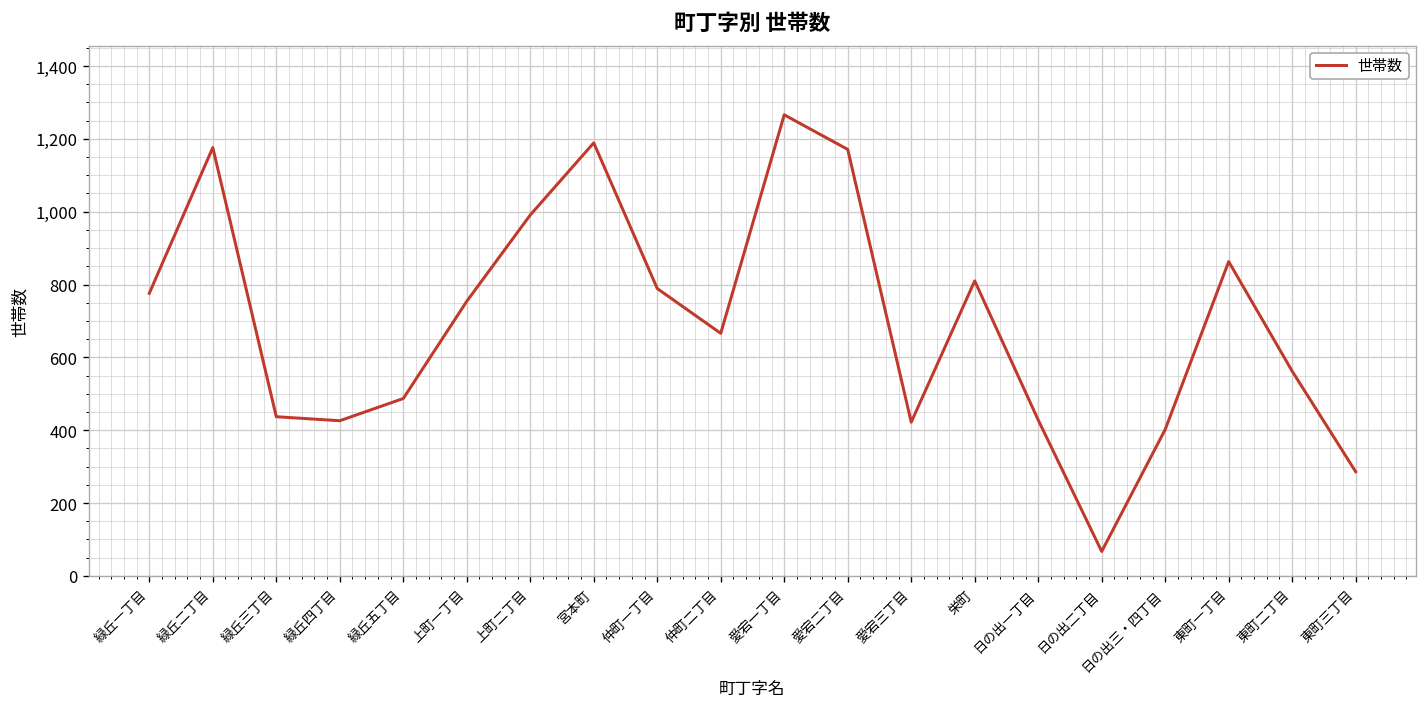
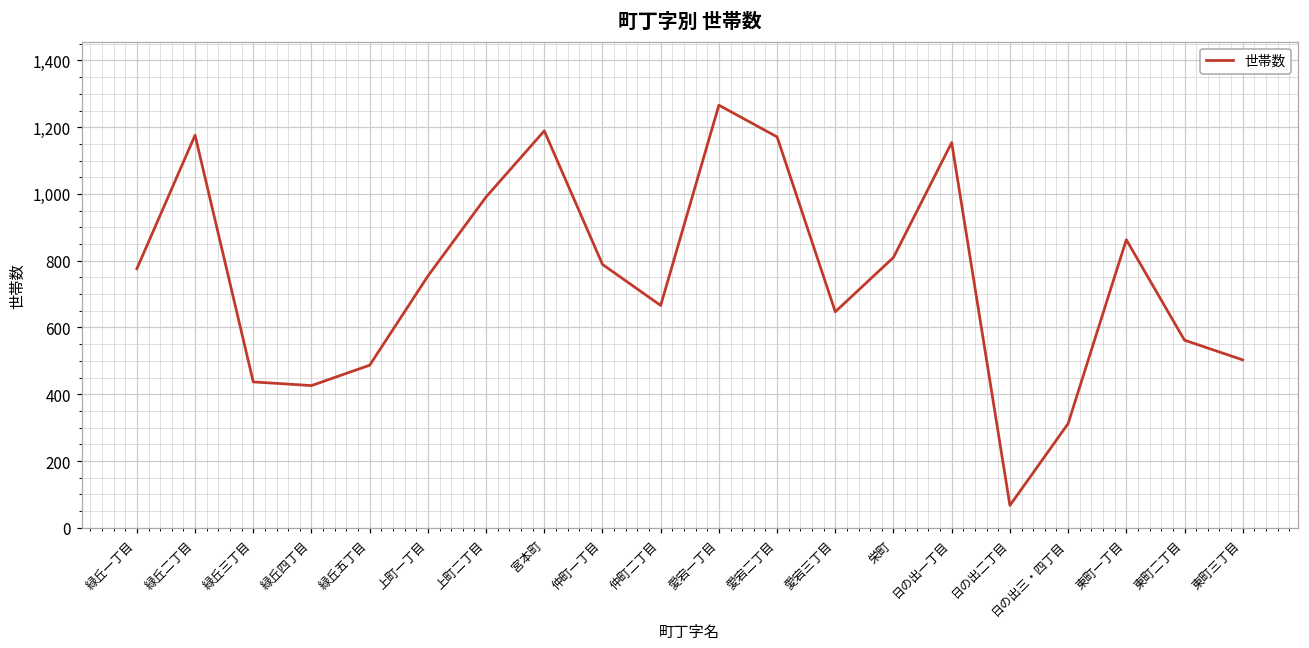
  {
    "緑丘一丁目": "780",
    "緑丘二丁目": "1,180",
    "緑丘三丁目": "440",
    "緑丘四丁目": "430",
    "緑丘五丁目": "490",
    "上町一丁目": "750",
    "上町二丁目": "990",
    "宮本町": "1,190",
    "仲町一丁目": "790",
    "仲町二丁目": "670",
    "愛宕一丁目": "1,270",
    "愛宕二丁目": "1,170",
-   "愛宕三丁目": "420",
+   "愛宕三丁目": "650",
    "栄町": "810",
-   "日の出一丁目": "430",
+   "日の出一丁目": "1,150",
    "日の出二丁目": "70",
-   "日の出三・四丁目": "400",
+   "日の出三・四丁目": "310",
    "東町一丁目": "860",
    "東町二丁目": "560",
-   "東町三丁目": "290"
+   "東町三丁目": "500"
  }
